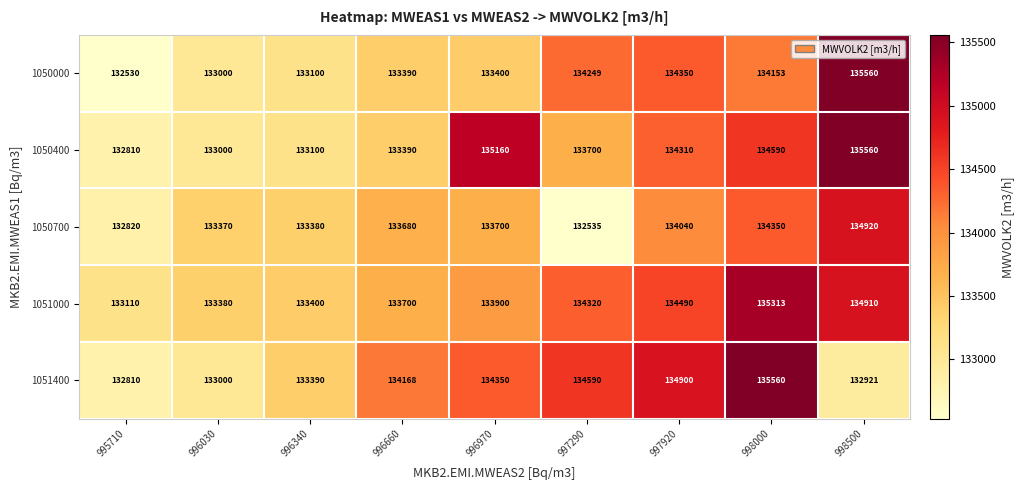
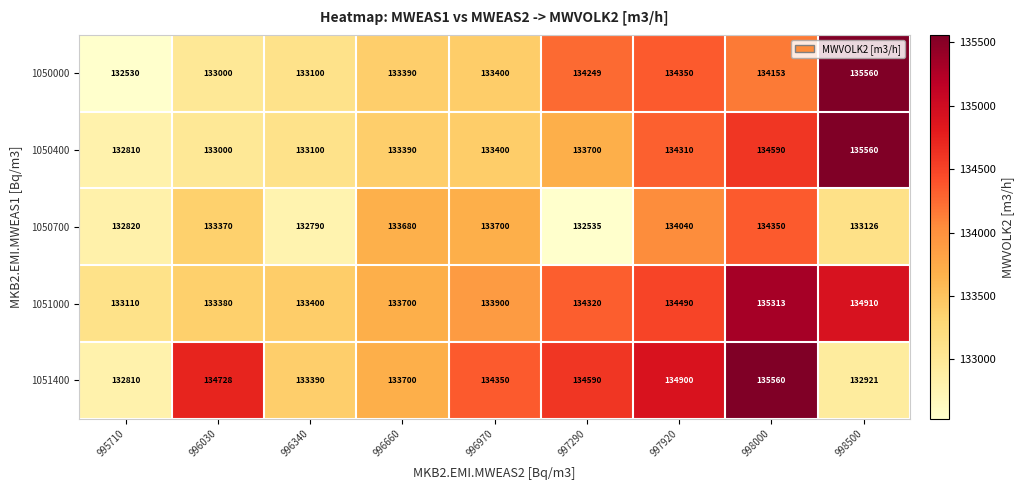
  {
    "1050000": {
      "995710": 132530,
      "996030": 133000,
      "996340": 133100,
      "996660": 133390,
      "996970": 133400,
      "997290": 134249,
      "997920": 134350,
      "998000": 134153,
      "998500": 135560
    },
    "1050400": {
      "995710": 132810,
      "996030": 133000,
      "996340": 133100,
      "996660": 133390,
-     "996970": 135160,
+     "996970": 133400,
      "997290": 133700,
      "997920": 134310,
      "998000": 134590,
      "998500": 135560
    },
    "1050700": {
      "995710": 132820,
      "996030": 133370,
-     "996340": 133380,
+     "996340": 132790,
      "996660": 133680,
      "996970": 133700,
      "997290": 132535,
      "997920": 134040,
      "998000": 134350,
-     "998500": 134920
+     "998500": 133126
    },
    "1051000": {
      "995710": 133110,
      "996030": 133380,
      "996340": 133400,
      "996660": 133700,
      "996970": 133900,
      "997290": 134320,
      "997920": 134490,
      "998000": 135313,
      "998500": 134910
    },
    "1051400": {
      "995710": 132810,
-     "996030": 133000,
+     "996030": 134728,
      "996340": 133390,
-     "996660": 134168,
+     "996660": 133700,
      "996970": 134350,
      "997290": 134590,
      "997920": 134900,
      "998000": 135560,
      "998500": 132921
    }
  }
